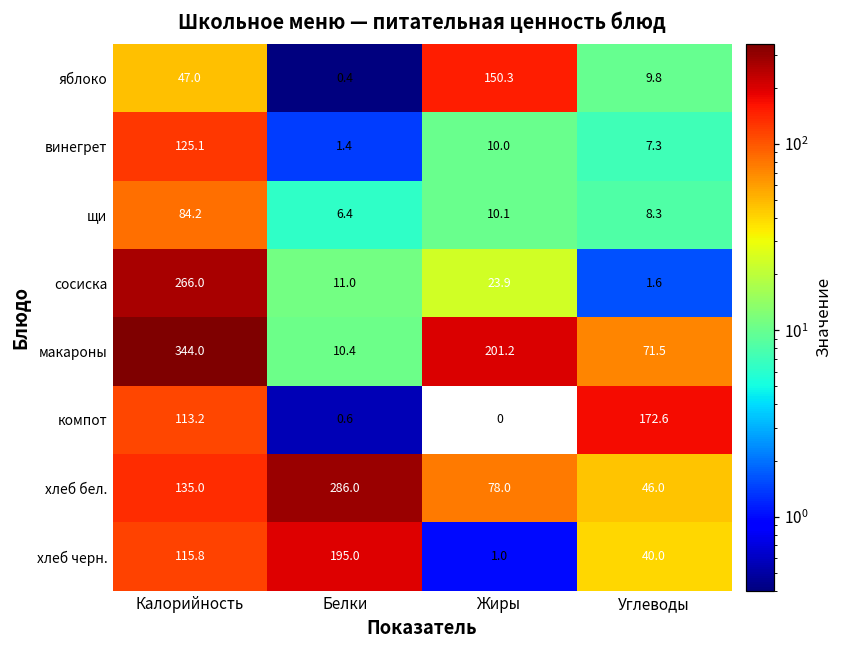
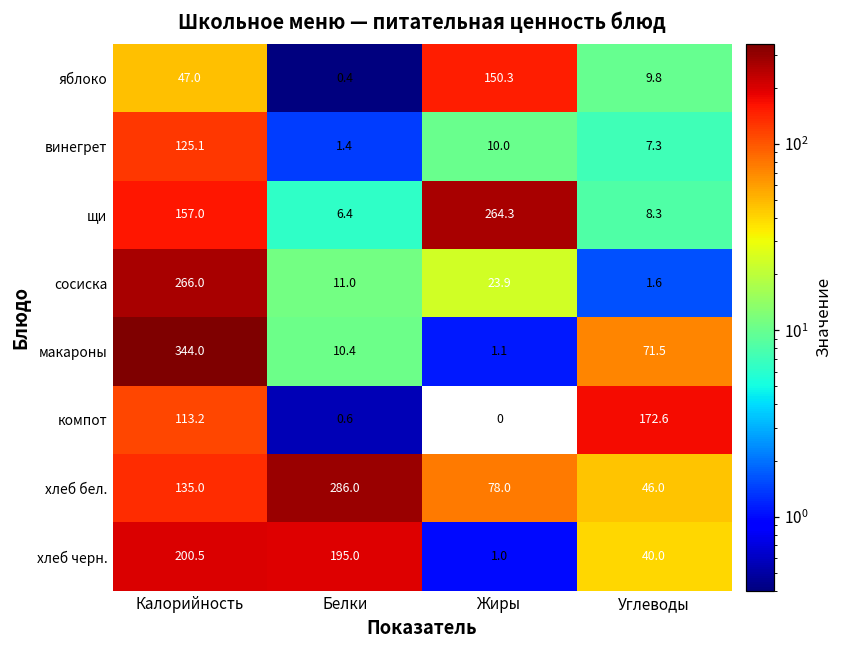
  {
    "яблоко": {
      "Калорийность": 47.0,
      "Белки": 0.4,
      "Жиры": 150.3,
      "Углеводы": 9.8
    },
    "винегрет": {
      "Калорийность": 125.1,
      "Белки": 1.4,
      "Жиры": 10.0,
      "Углеводы": 7.3
    },
    "щи": {
-     "Калорийность": 84.2,
+     "Калорийность": 157.0,
      "Белки": 6.4,
-     "Жиры": 10.1,
+     "Жиры": 264.3,
      "Углеводы": 8.3
    },
    "сосиска": {
      "Калорийность": 266.0,
      "Белки": 11.0,
      "Жиры": 23.9,
      "Углеводы": 1.6
    },
    "макароны": {
      "Калорийность": 344.0,
      "Белки": 10.4,
-     "Жиры": 201.2,
+     "Жиры": 1.1,
      "Углеводы": 71.5
    },
    "компот": {
      "Калорийность": 113.2,
      "Белки": 0.6,
      "Жиры": 0,
      "Углеводы": 172.6
    },
    "хлеб бел.": {
      "Калорийность": 135.0,
      "Белки": 286.0,
      "Жиры": 78.0,
      "Углеводы": 46.0
    },
    "хлеб черн.": {
-     "Калорийность": 115.8,
+     "Калорийность": 200.5,
      "Белки": 195.0,
      "Жиры": 1.0,
      "Углеводы": 40.0
    }
  }
